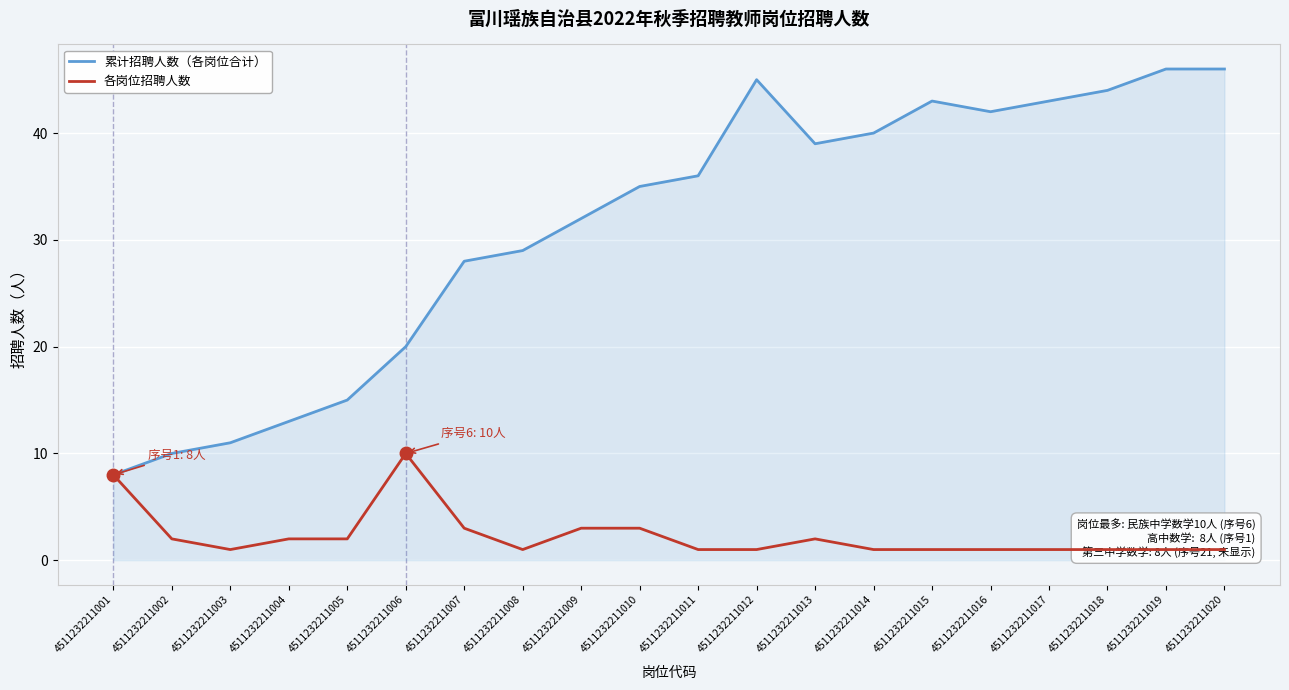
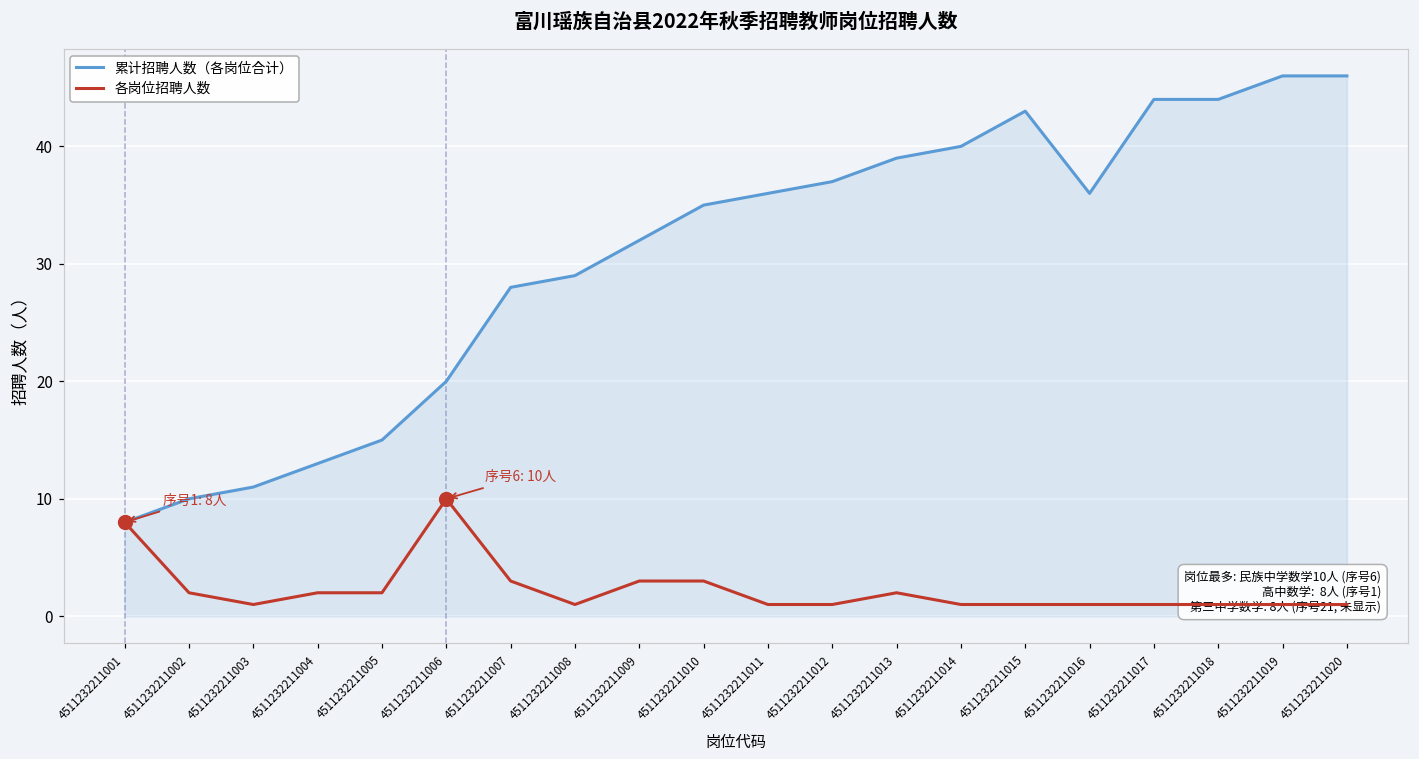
  {
    "累计招聘人数（各岗位合计）": {
      "4511232211003": 11,
      "4511232211004": 13,
      "4511232211005": 15,
      "4511232211006": 20,
      "4511232211007": 28,
      "4511232211008": 29,
      "4511232211009": 32,
      "4511232211010": 35,
      "4511232211011": 36,
-     "4511232211012": 45,
+     "4511232211012": 37,
      "4511232211013": 39,
      "4511232211014": 40,
      "4511232211015": 43,
-     "4511232211016": 42,
-     "4511232211017": 43,
+     "4511232211016": 36,
+     "4511232211017": 44,
      "4511232211018": 44,
      "4511232211019": 46,
      "4511232211020": 46
    }
  }
